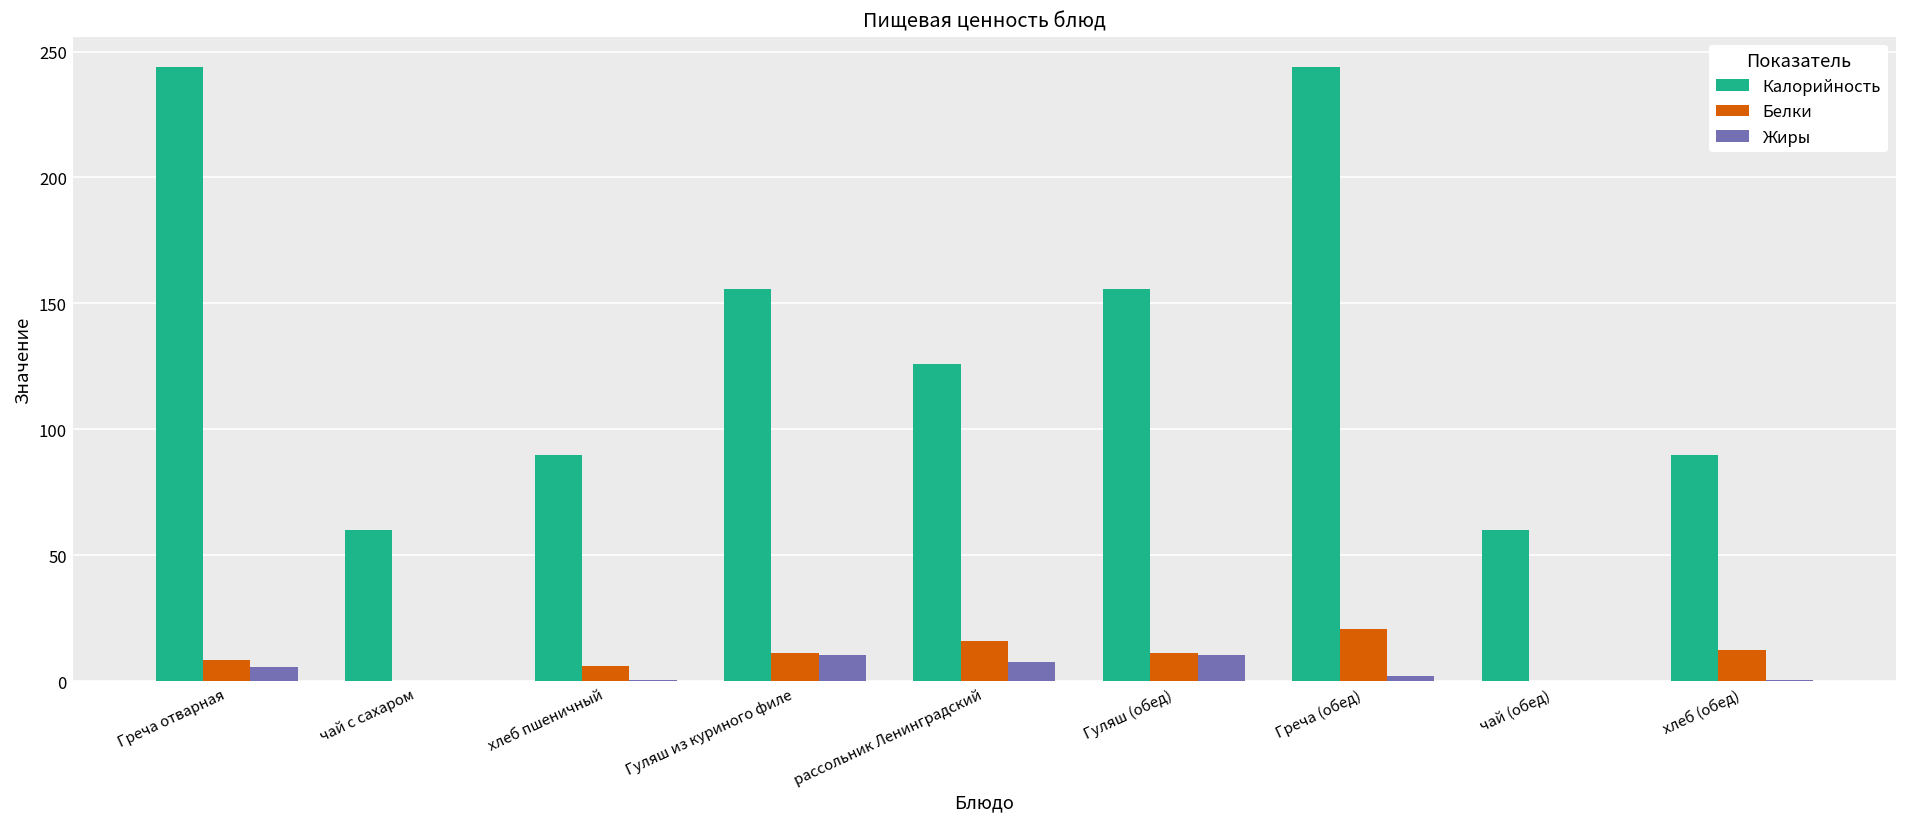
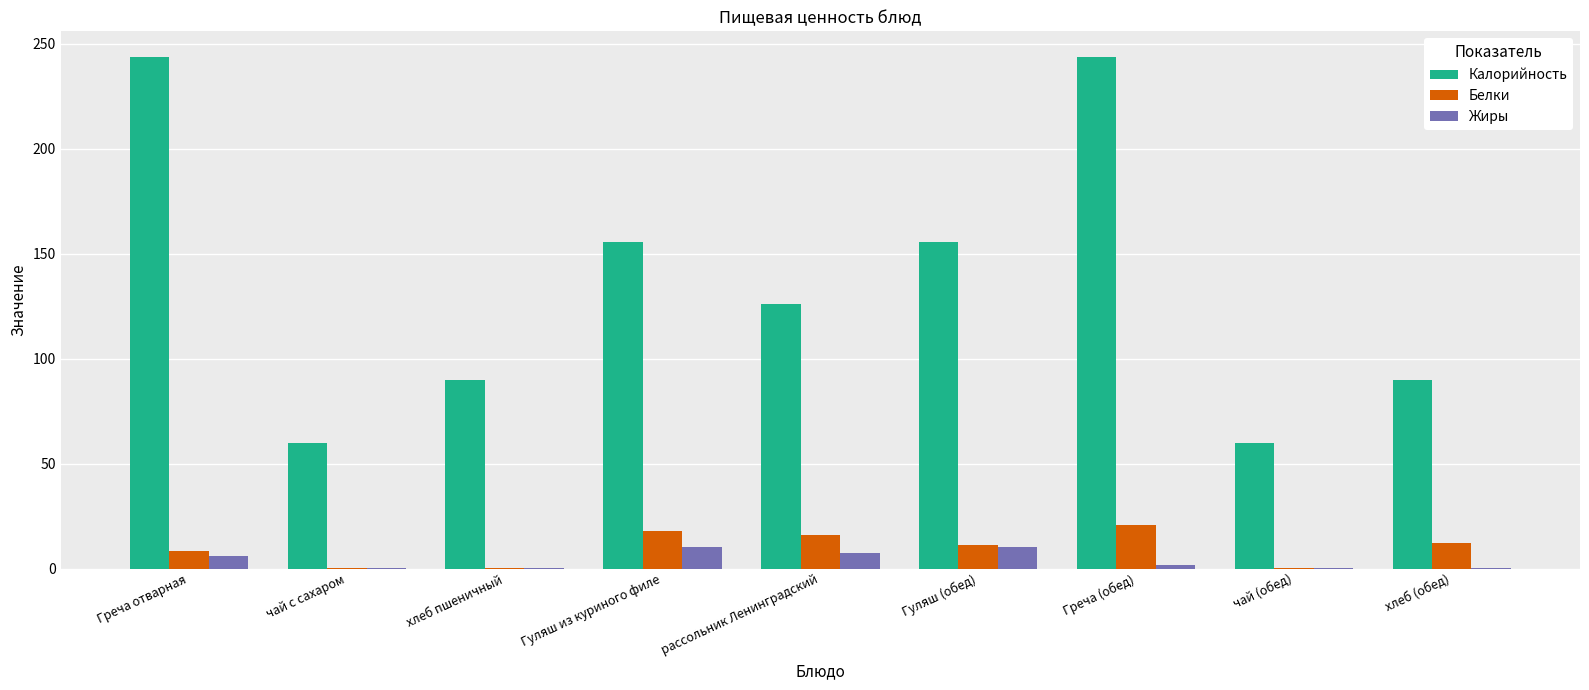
  {
    "Калорийность": {
      "Греча отварная": 244,
      "чай с сахаром": 60,
      "хлеб пшеничный": 90,
      "Гуляш из куриного филе": 156,
      "рассольник Ленинградский": 126,
      "Гуляш (обед)": 156,
      "Греча (обед)": 244,
      "чай (обед)": 60,
      "хлеб (обед)": 90
    },
    "Белки": {
      "Греча отварная": 8,
-     "хлеб пшеничный": 6,
-     "Гуляш из куриного филе": 11,
+     "хлеб пшеничный": 0,
+     "Гуляш из куриного филе": 18,
      "рассольник Ленинградский": 16,
      "Гуляш (обед)": 11,
      "Греча (обед)": 21,
      "хлеб (обед)": 12
    },
    "Жиры": {
      "Греча отварная": 6,
      "Гуляш из куриного филе": 10,
      "рассольник Ленинградский": 8,
      "Гуляш (обед)": 10,
      "Греча (обед)": 2
    }
  }
